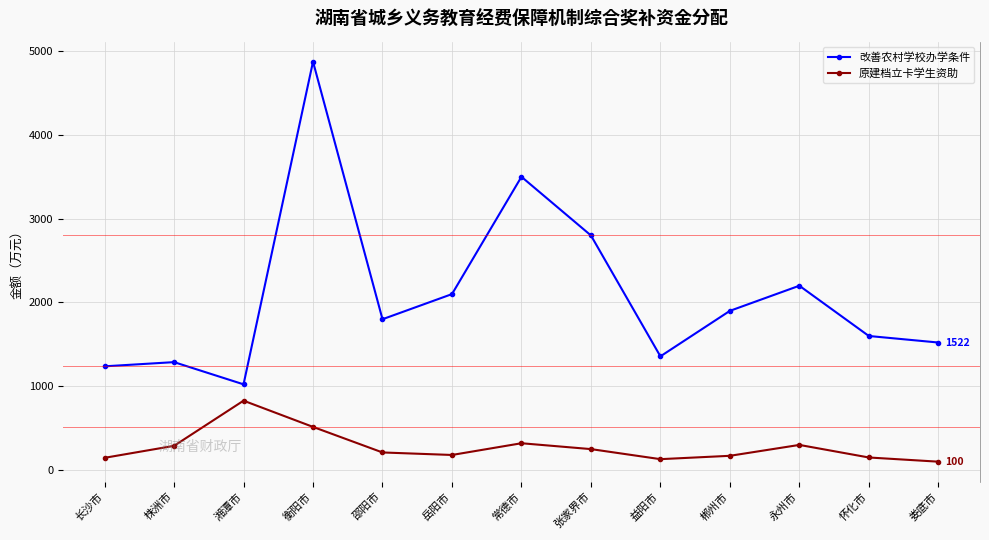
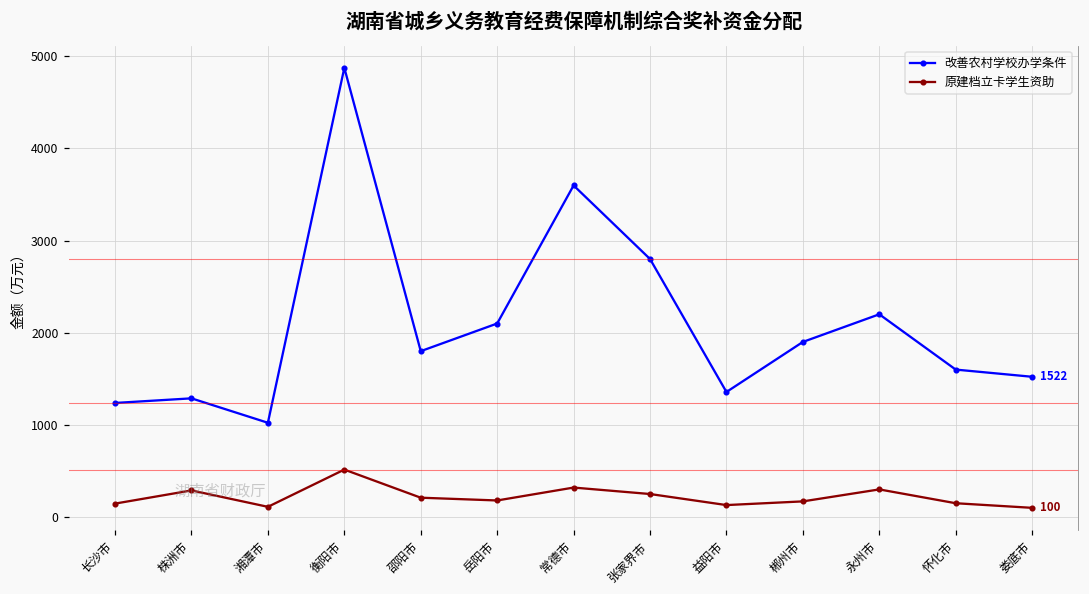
  {
    "改善农村学校办学条件": {
      "长沙市": 1200,
      "株洲市": 1300,
      "湘潭市": 1000,
      "衡阳市": 4900,
      "邵阳市": 1800,
      "岳阳市": 2100,
-     "常德市": 3500,
+     "常德市": 3600,
      "张家界市": 2800,
      "益阳市": 1400,
      "郴州市": 1900,
      "永州市": 2200,
      "怀化市": 1600
    },
    "原建档立卡学生资助": {
      "长沙市": 100,
      "株洲市": 300,
-     "湘潭市": 800,
+     "湘潭市": 100,
      "衡阳市": 500,
      "邵阳市": 200,
      "岳阳市": 200,
      "常德市": 300,
      "张家界市": 300,
      "益阳市": 100,
      "郴州市": 200,
      "永州市": 300,
      "怀化市": 200
    }
  }
